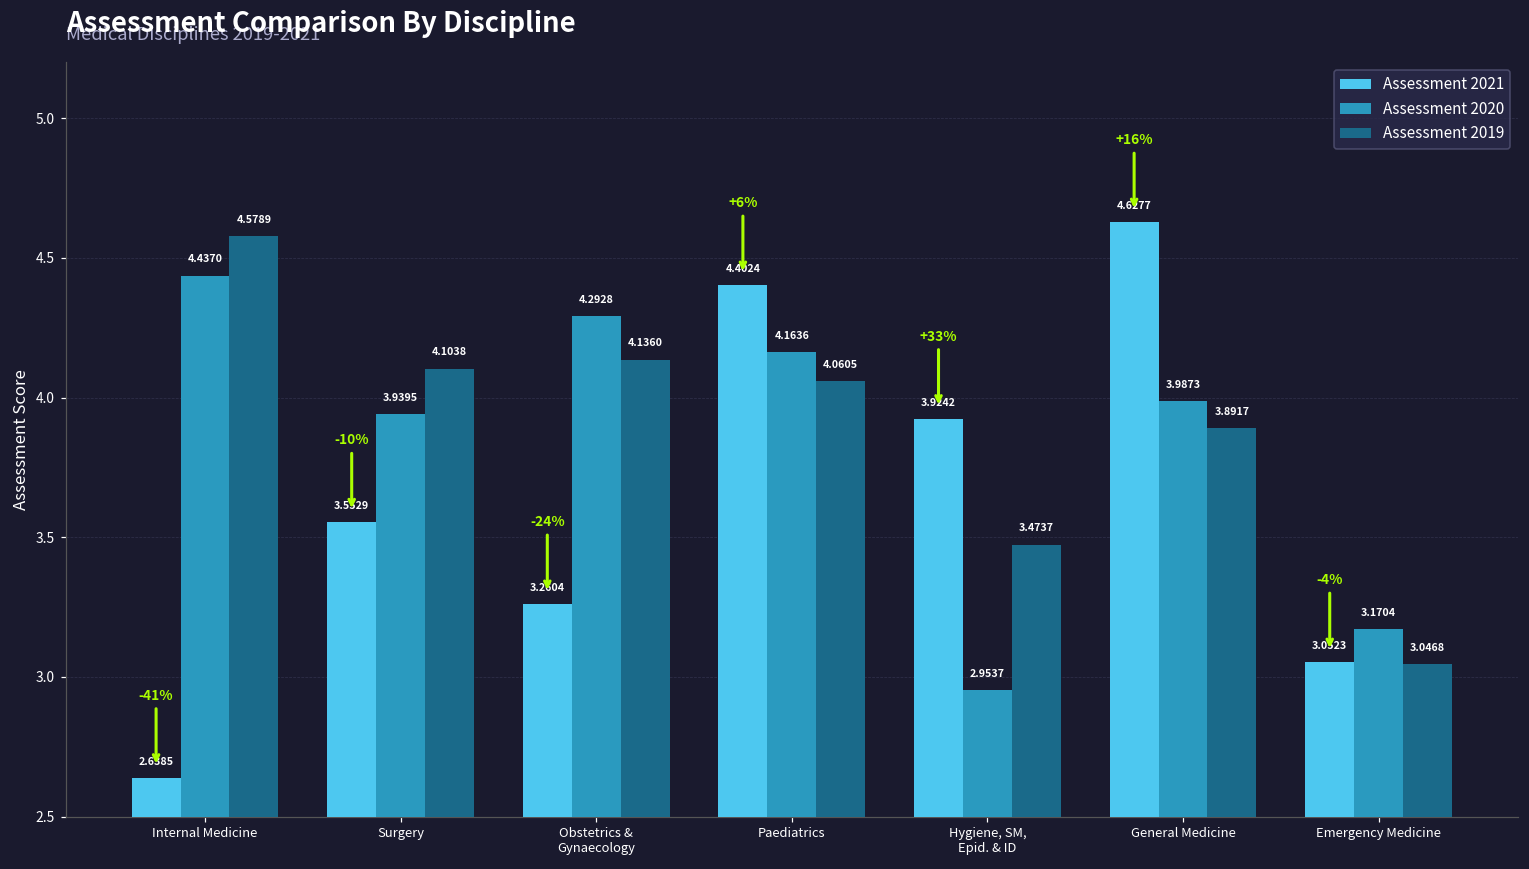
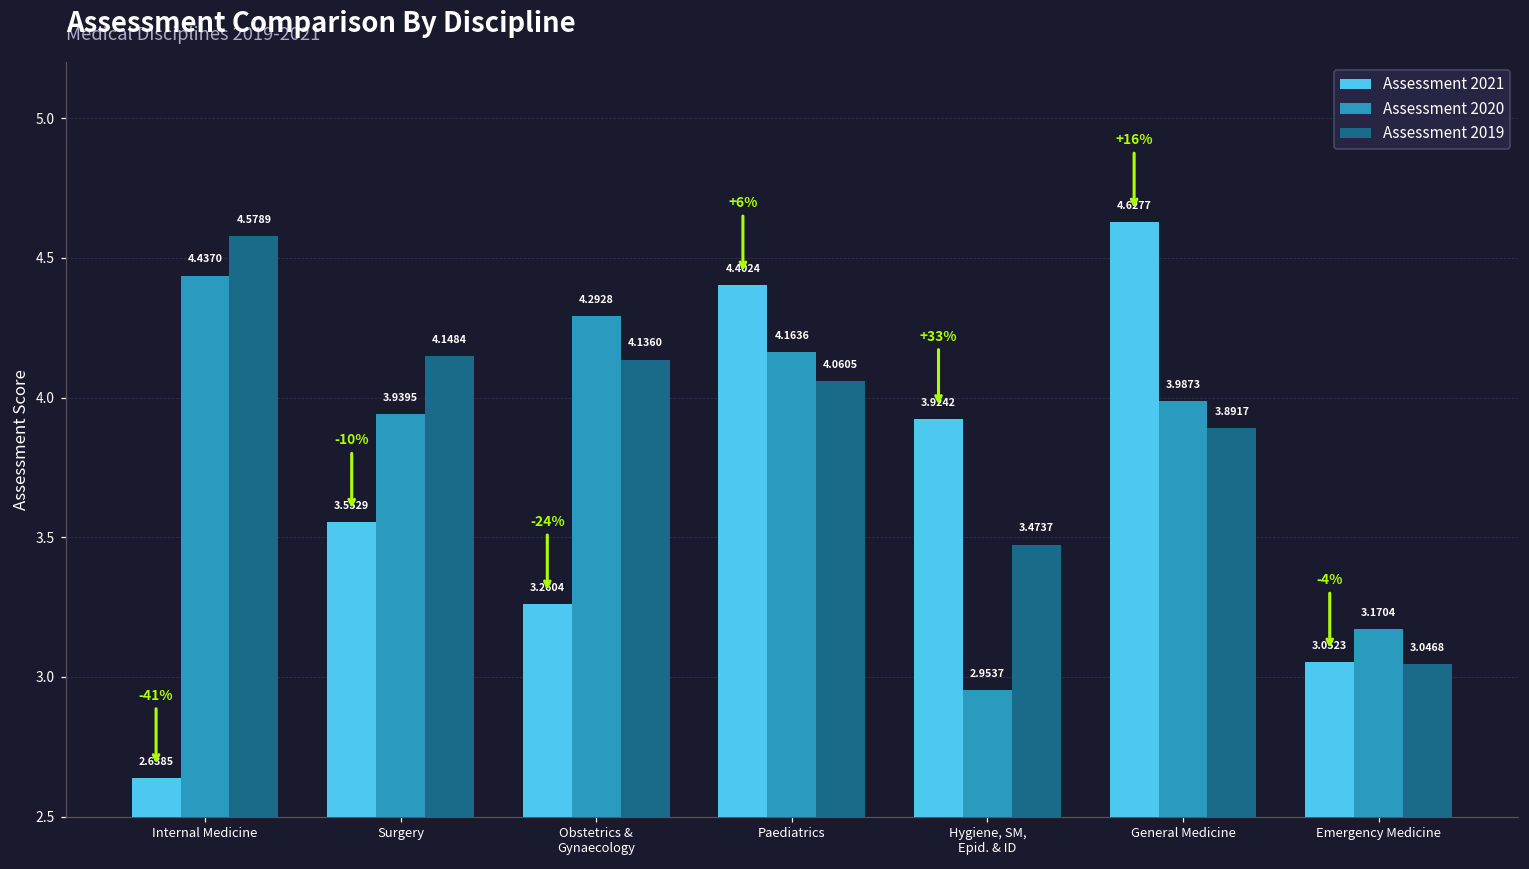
  {
    "Assessment 2020": {
      "Internal Medicine": 4.4370,
      "Surgery": 3.9395,
      "Obstetrics & Gynaecology": 4.2928,
      "Paediatrics": 4.1636,
      "Hygiene, SM, Epid. & ID": 2.9537,
      "General Medicine": 3.9873,
      "Emergency Medicine": 3.1704
    },
    "Assessment 2019": {
      "Internal Medicine": 4.5789,
-     "Surgery": 4.1038,
+     "Surgery": 4.1484,
      "Obstetrics & Gynaecology": 4.1360,
      "Paediatrics": 4.0605,
      "Hygiene, SM, Epid. & ID": 3.4737,
      "General Medicine": 3.8917,
      "Emergency Medicine": 3.0468
    }
  }
